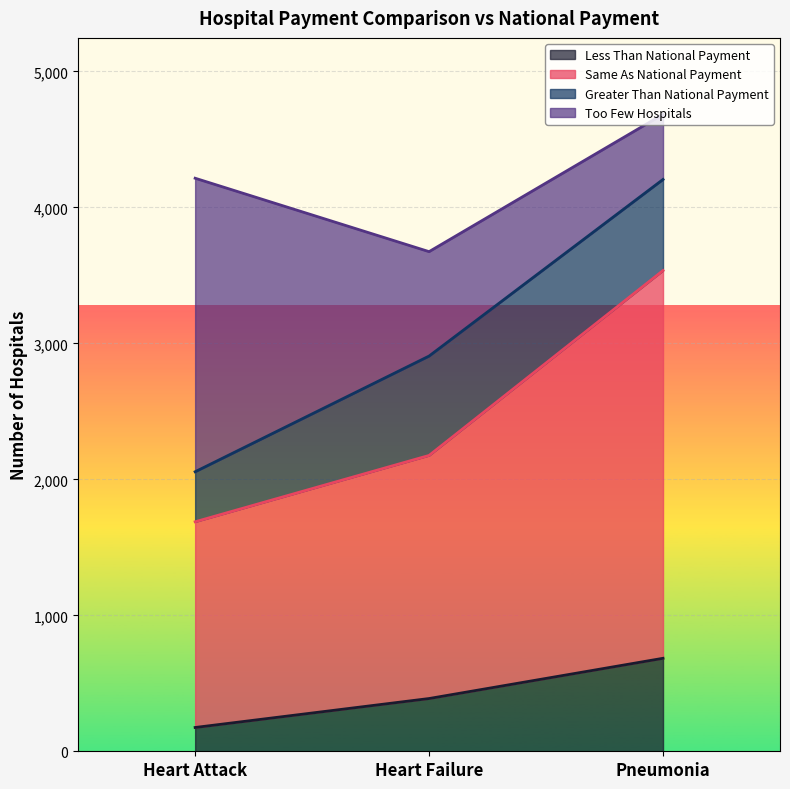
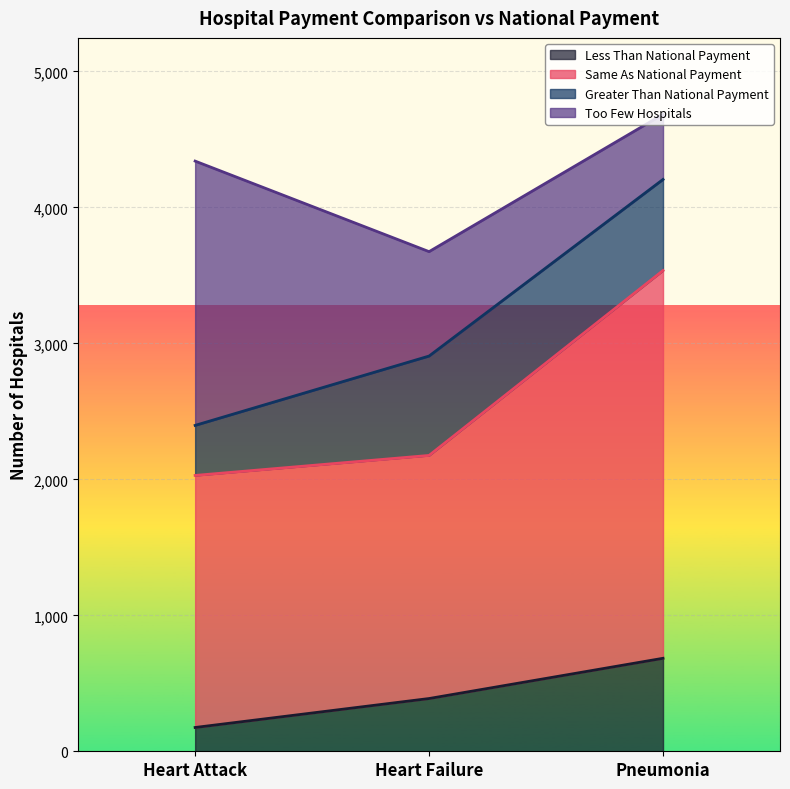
  {
    "Same As National Payment": {
-     "Heart Attack": "1,510",
+     "Heart Attack": "1,850",
      "Heart Failure": "1,790",
      "Pneumonia": "2,850"
    },
    "Too Few Hospitals": {
-     "Heart Attack": "2,160",
+     "Heart Attack": "1,940",
      "Heart Failure": "770"
    }
  }
